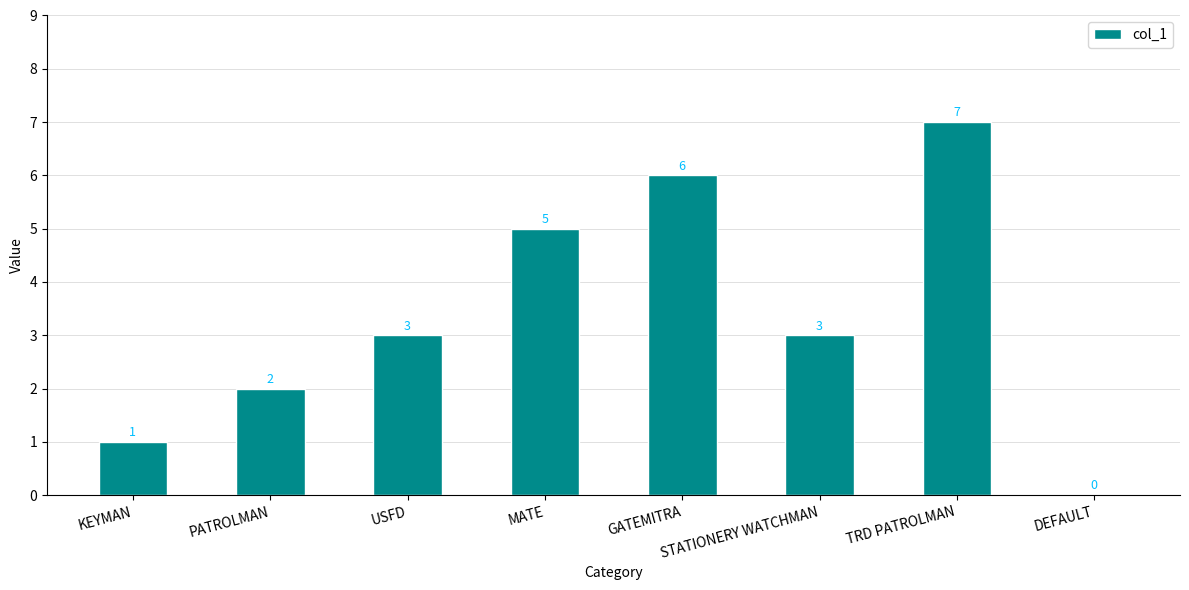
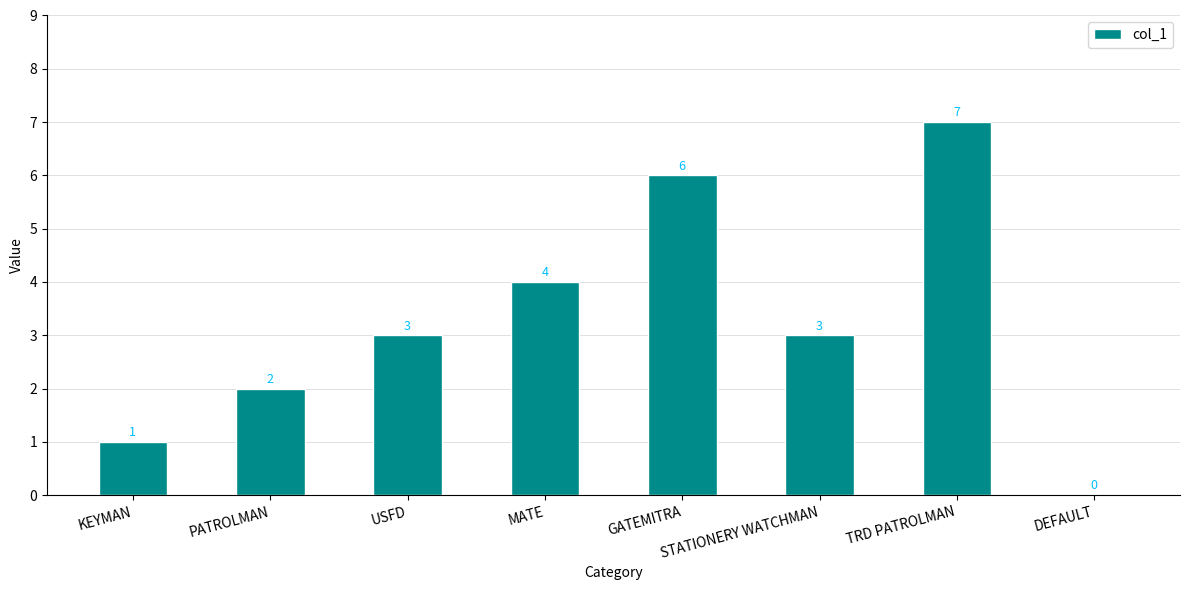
  {
    "KEYMAN": 1,
    "PATROLMAN": 2,
    "USFD": 3,
-   "MATE": 5,
+   "MATE": 4,
    "GATEMITRA": 6,
    "STATIONERY WATCHMAN": 3,
    "TRD PATROLMAN": 7,
    "DEFAULT": 0
  }
